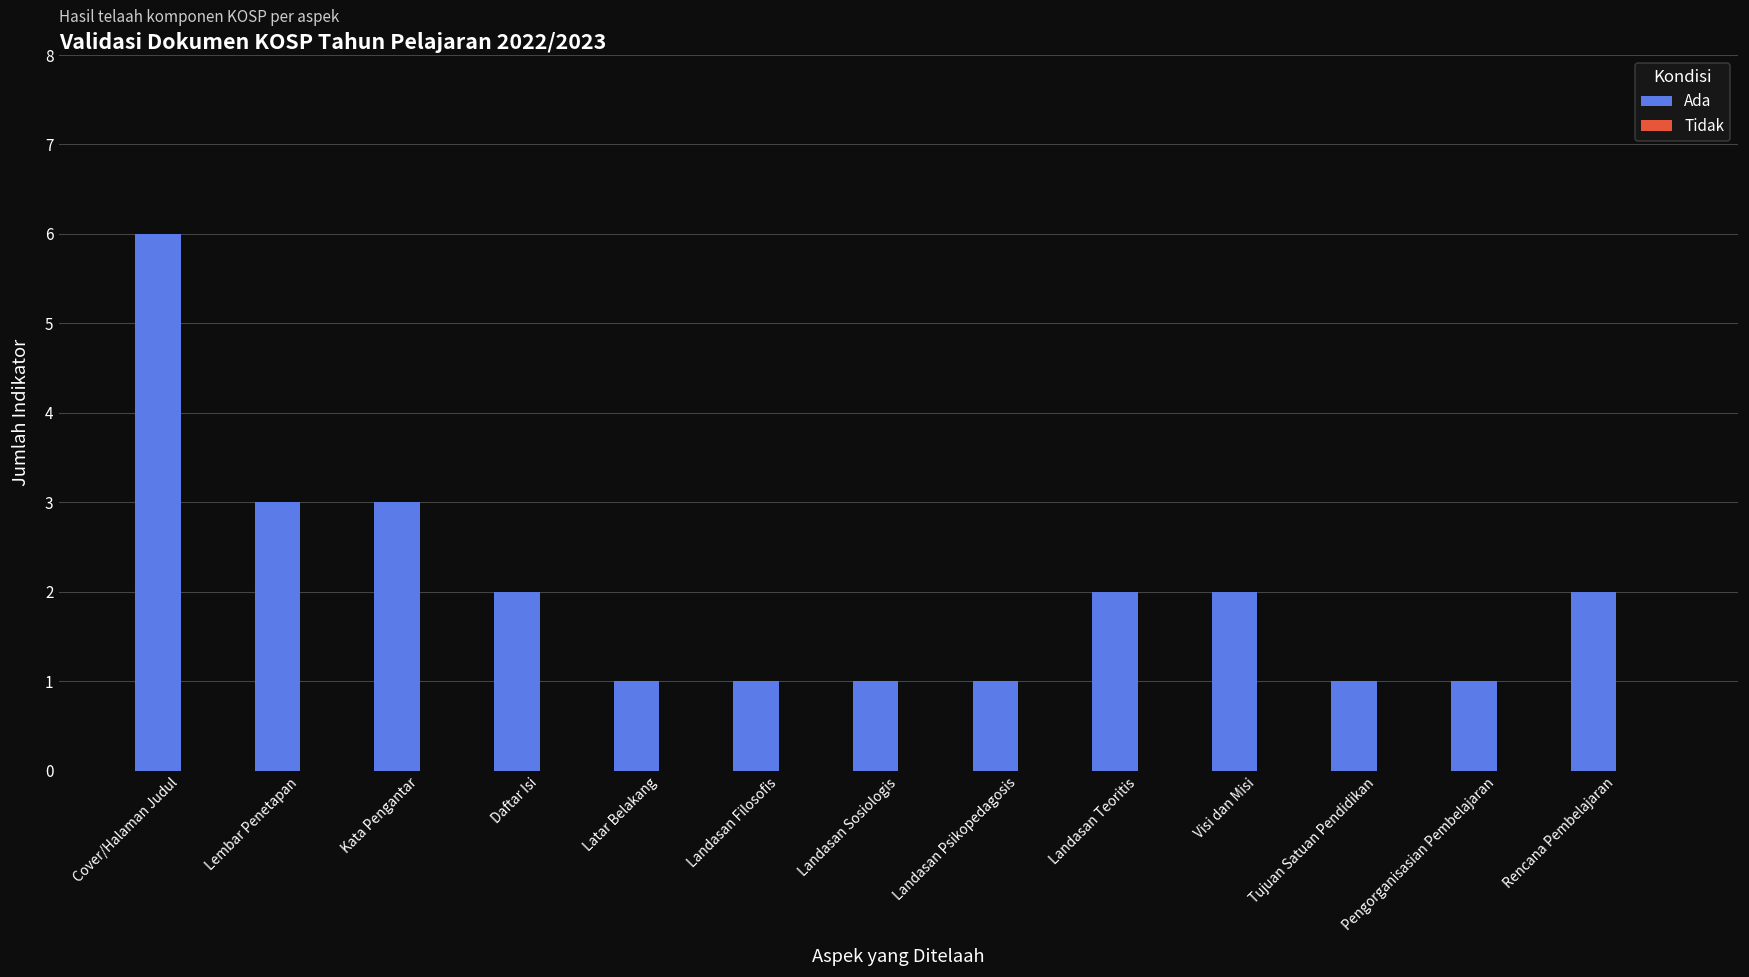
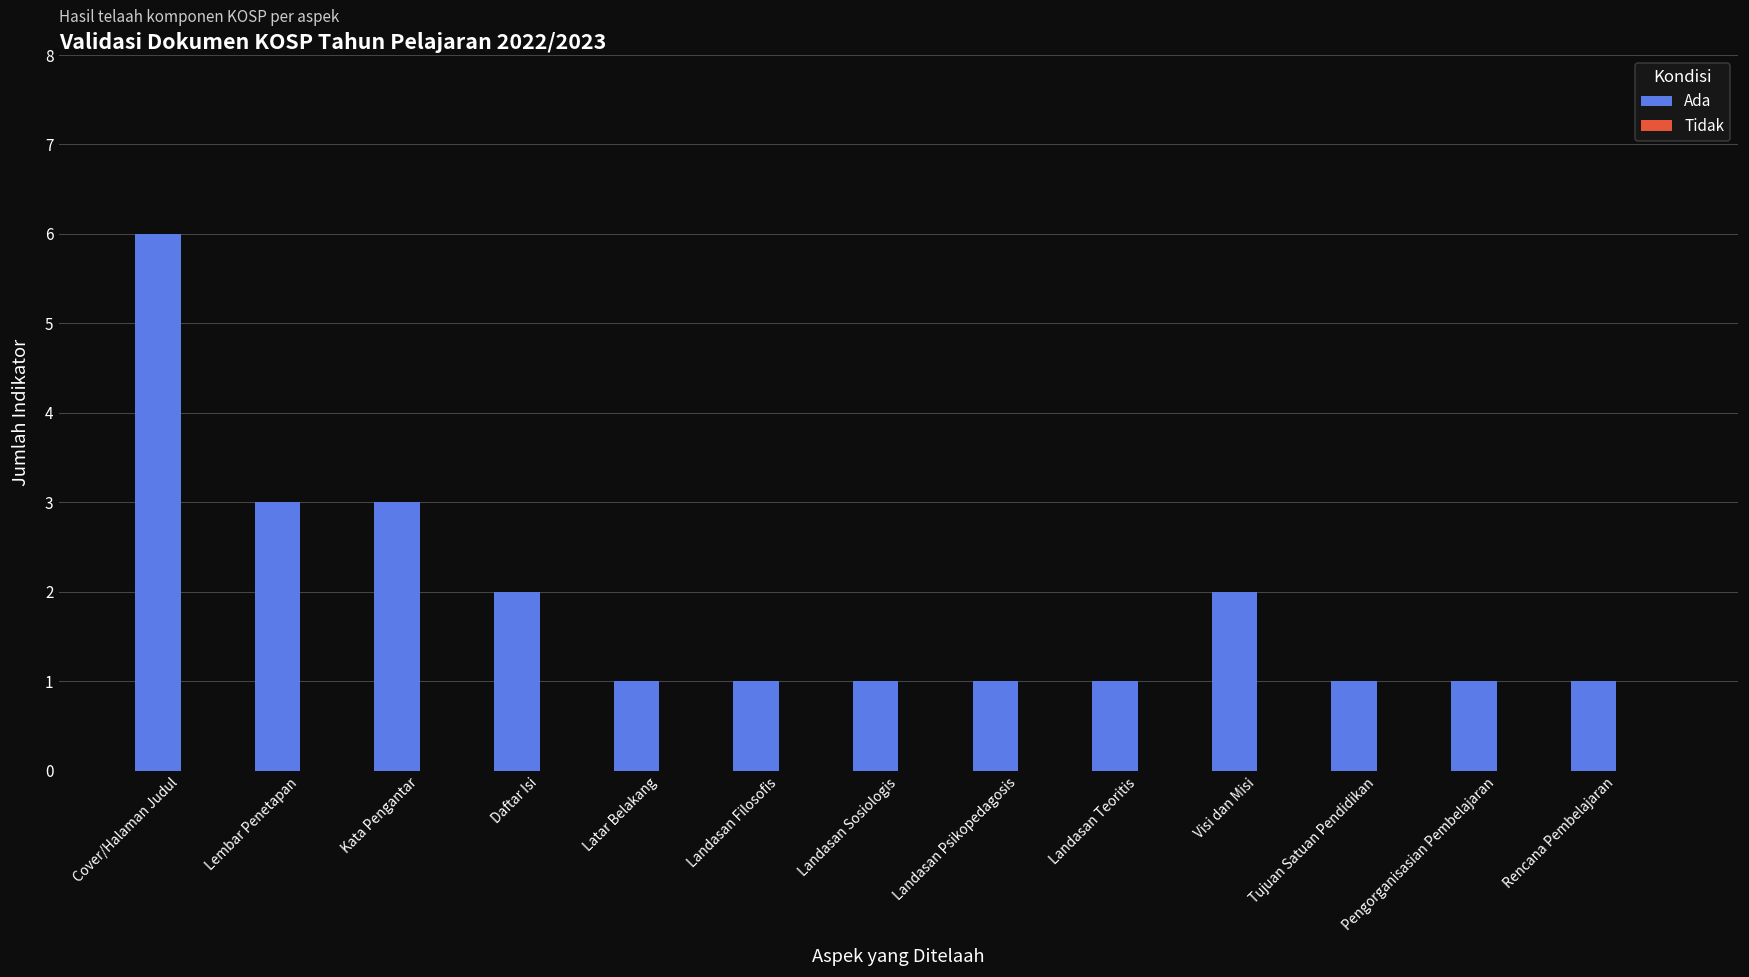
  {
    "Ada": {
      "Cover/Halaman Judul": 6,
      "Lembar Penetapan": 3,
      "Kata Pengantar": 3,
      "Daftar Isi": 2,
      "Latar Belakang": 1,
      "Landasan Filosofis": 1,
      "Landasan Sosiologis": 1,
      "Landasan Psikopedagosis": 1,
-     "Landasan Teoritis": 2,
+     "Landasan Teoritis": 1,
      "Visi dan Misi": 2,
      "Tujuan Satuan Pendidikan": 1,
      "Pengorganisasian Pembelajaran": 1,
-     "Rencana Pembelajaran": 2
+     "Rencana Pembelajaran": 1
    },
    "Tidak": {
      "Cover/Halaman Judul": 0,
      "Lembar Penetapan": 0,
      "Kata Pengantar": 0,
      "Daftar Isi": 0,
      "Latar Belakang": 0,
      "Landasan Filosofis": 0,
      "Landasan Sosiologis": 0,
      "Landasan Psikopedagosis": 0,
      "Landasan Teoritis": 0,
      "Visi dan Misi": 0,
      "Tujuan Satuan Pendidikan": 0,
      "Pengorganisasian Pembelajaran": 0,
      "Rencana Pembelajaran": 0
    }
  }
